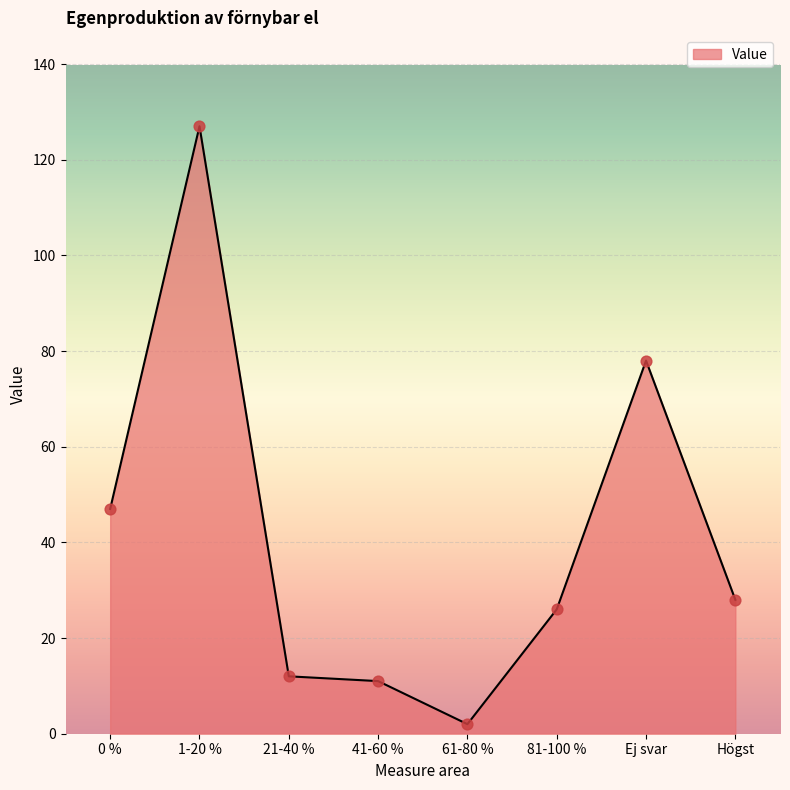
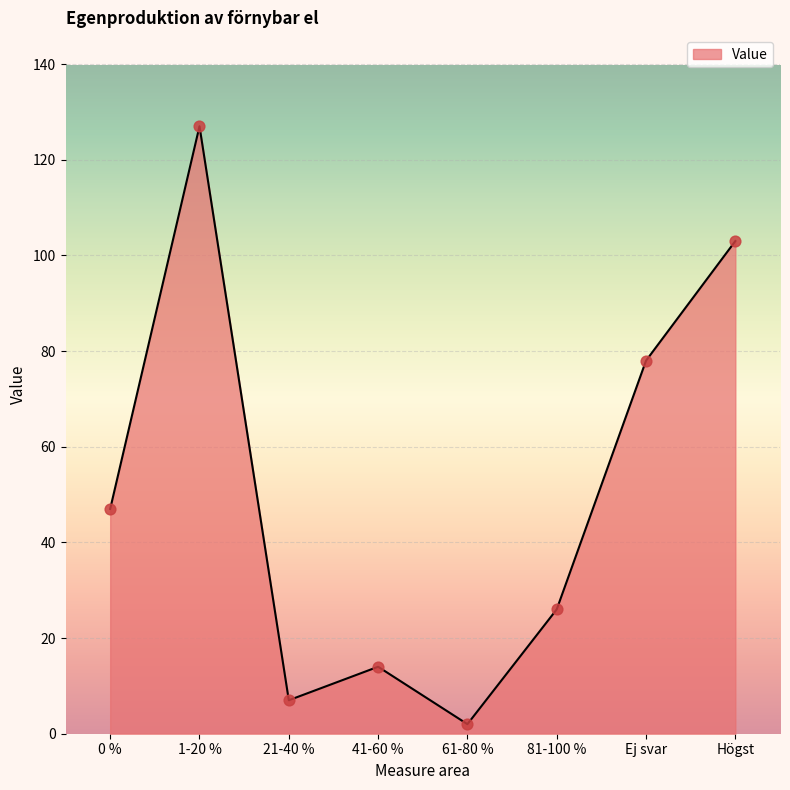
  {
    "0 %": 47,
    "1-20 %": 127,
-   "21-40 %": 12,
-   "41-60 %": 11,
+   "21-40 %": 7,
+   "41-60 %": 14,
    "61-80 %": 2,
    "81-100 %": 26,
    "Ej svar": 78,
-   "Högst": 28
+   "Högst": 103
  }
